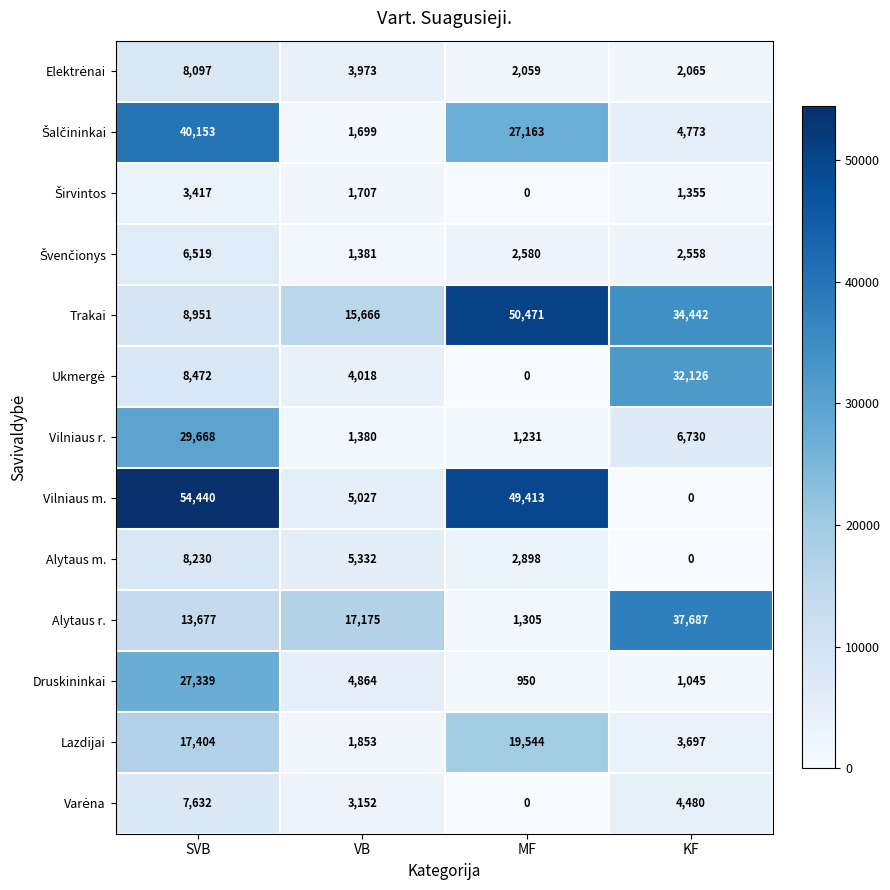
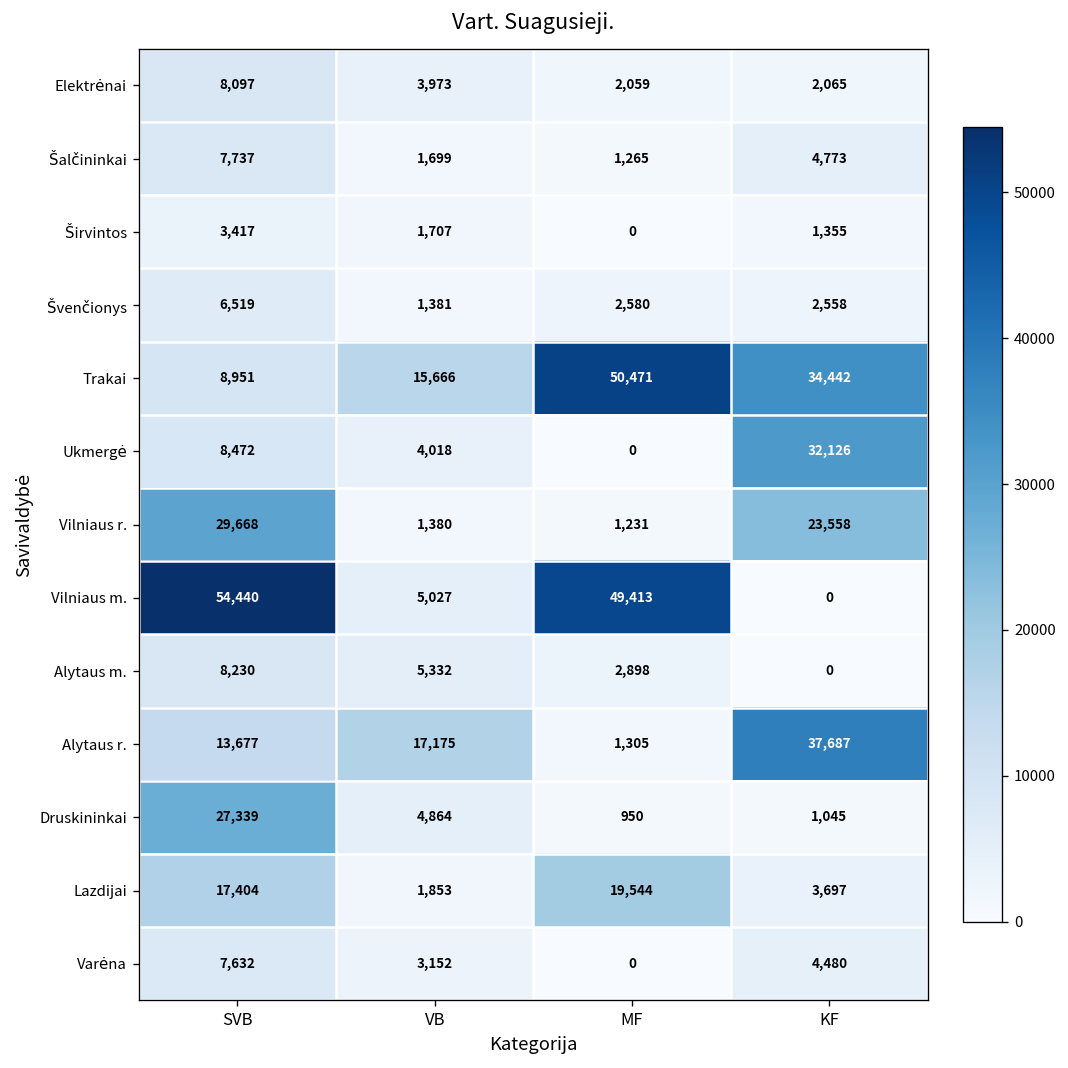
  {
    "Elektrėnai": {
      "SVB": "8,097",
      "VB": "3,973",
      "MF": "2,059",
      "KF": "2,065"
    },
    "Šalčininkai": {
-     "SVB": "40,153",
+     "SVB": "7,737",
      "VB": "1,699",
-     "MF": "27,163",
+     "MF": "1,265",
      "KF": "4,773"
    },
    "Širvintos": {
      "SVB": "3,417",
      "VB": "1,707",
      "MF": "0",
      "KF": "1,355"
    },
    "Švenčionys": {
      "SVB": "6,519",
      "VB": "1,381",
      "MF": "2,580",
      "KF": "2,558"
    },
    "Trakai": {
      "SVB": "8,951",
      "VB": "15,666",
      "MF": "50,471",
      "KF": "34,442"
    },
    "Ukmergė": {
      "SVB": "8,472",
      "VB": "4,018",
      "MF": "0",
      "KF": "32,126"
    },
    "Vilniaus r.": {
      "SVB": "29,668",
      "VB": "1,380",
      "MF": "1,231",
-     "KF": "6,730"
+     "KF": "23,558"
    },
    "Vilniaus m.": {
      "SVB": "54,440",
      "VB": "5,027",
      "MF": "49,413",
      "KF": "0"
    },
    "Alytaus m.": {
      "SVB": "8,230",
      "VB": "5,332",
      "MF": "2,898",
      "KF": "0"
    },
    "Alytaus r.": {
      "SVB": "13,677",
      "VB": "17,175",
      "MF": "1,305",
      "KF": "37,687"
    },
    "Druskininkai": {
      "SVB": "27,339",
      "VB": "4,864",
      "MF": "950",
      "KF": "1,045"
    },
    "Lazdijai": {
      "SVB": "17,404",
      "VB": "1,853",
      "MF": "19,544",
      "KF": "3,697"
    },
    "Varėna": {
      "SVB": "7,632",
      "VB": "3,152",
      "MF": "0",
      "KF": "4,480"
    }
  }
